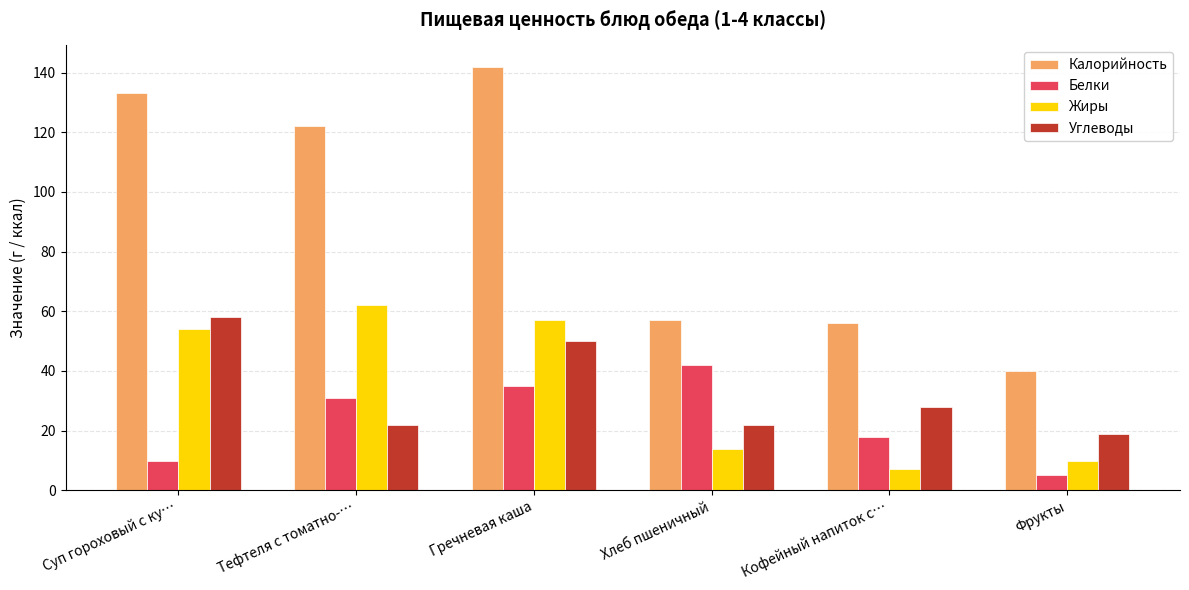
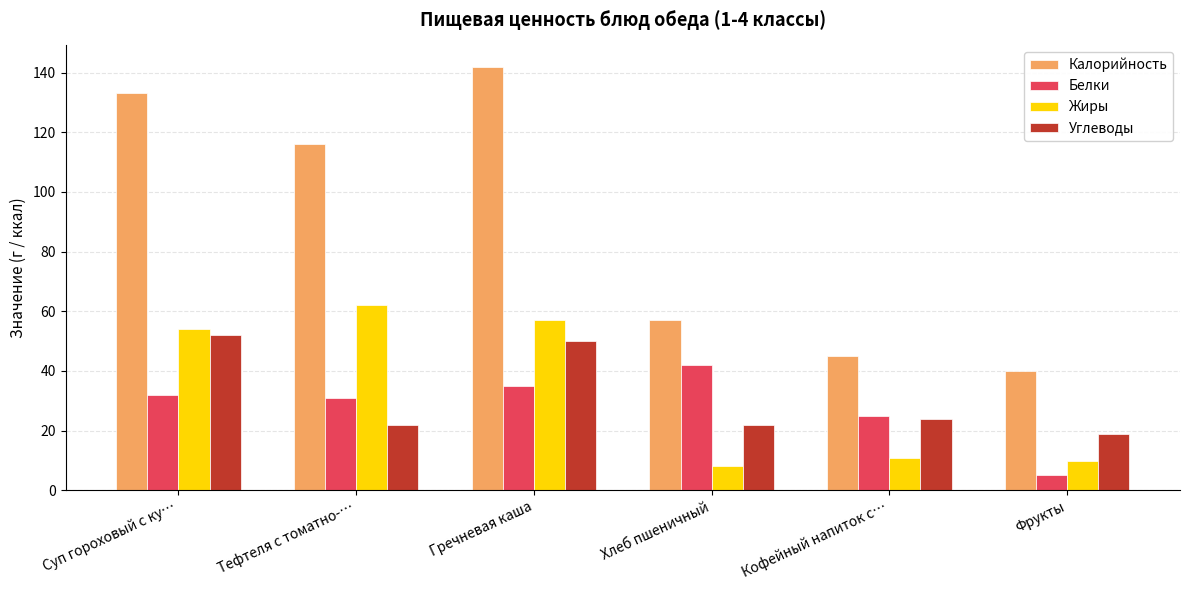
  {
    "Калорийность": {
      "Суп гороховый с ку…": 133,
-     "Тефтеля с томатно-…": 122,
+     "Тефтеля с томатно-…": 116,
      "Гречневая каша": 142,
      "Хлеб пшеничный": 57,
-     "Кофейный напиток с…": 56,
+     "Кофейный напиток с…": 45,
      "Фрукты": 40
    },
    "Белки": {
-     "Суп гороховый с ку…": 10,
+     "Суп гороховый с ку…": 32,
      "Тефтеля с томатно-…": 31,
      "Гречневая каша": 35,
      "Хлеб пшеничный": 42,
-     "Кофейный напиток с…": 18,
+     "Кофейный напиток с…": 25,
      "Фрукты": 5
    },
    "Жиры": {
      "Суп гороховый с ку…": 54,
      "Тефтеля с томатно-…": 62,
      "Гречневая каша": 57,
-     "Хлеб пшеничный": 14,
-     "Кофейный напиток с…": 7,
+     "Хлеб пшеничный": 8,
+     "Кофейный напиток с…": 11,
      "Фрукты": 10
    },
    "Углеводы": {
-     "Суп гороховый с ку…": 58,
+     "Суп гороховый с ку…": 52,
      "Тефтеля с томатно-…": 22,
      "Гречневая каша": 50,
      "Хлеб пшеничный": 22,
-     "Кофейный напиток с…": 28,
+     "Кофейный напиток с…": 24,
      "Фрукты": 19
    }
  }
